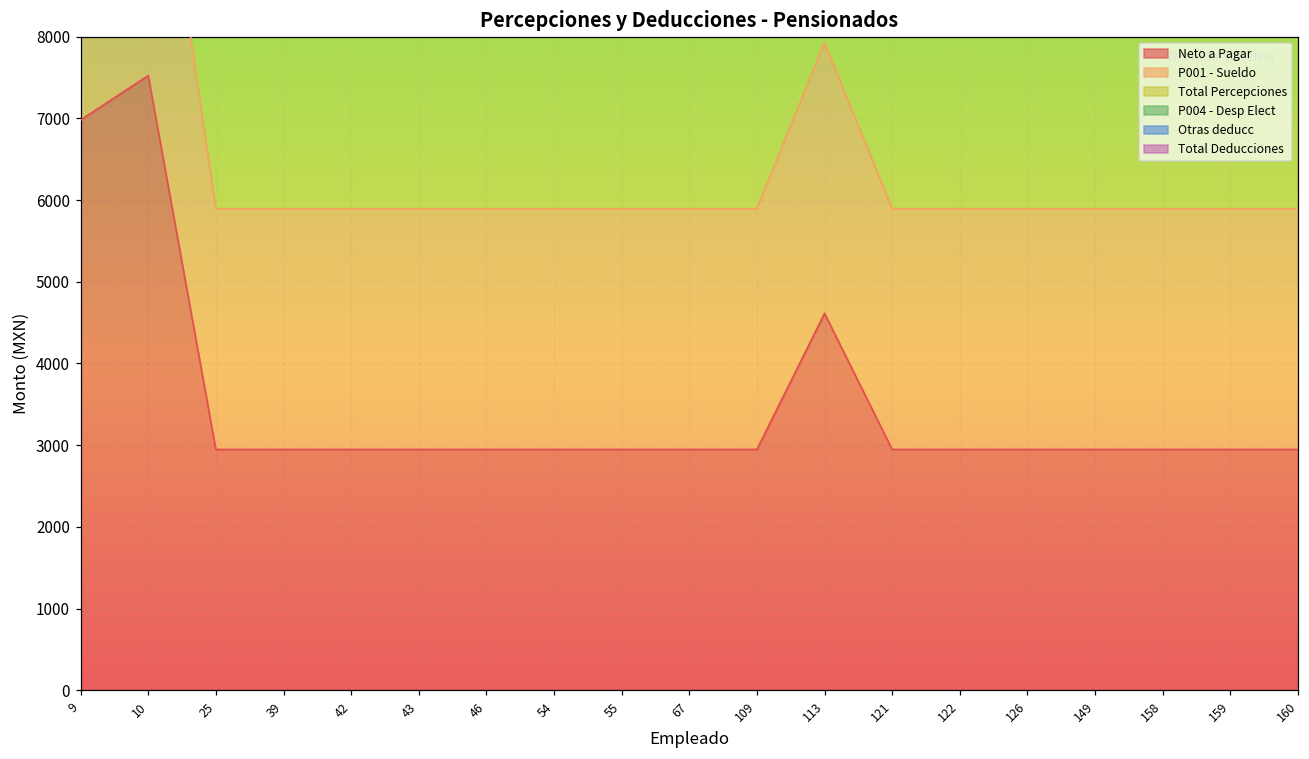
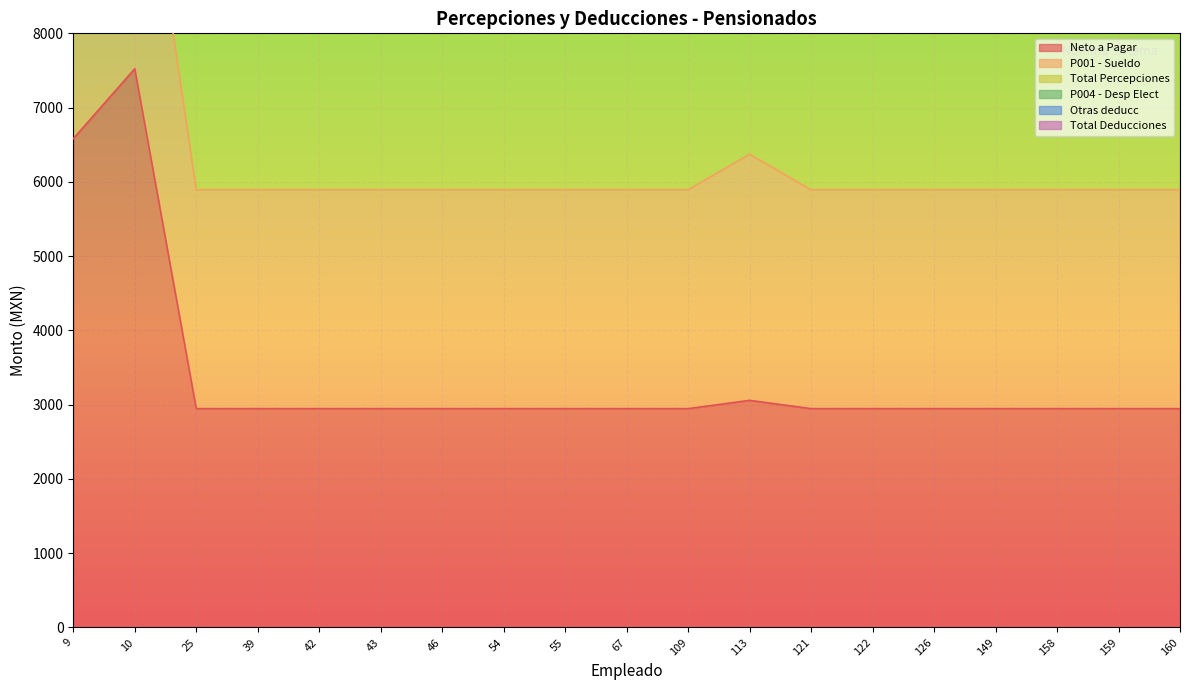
  {
    "Neto a Pagar": {
-     "9": 7000,
+     "9": 6600,
      "10": 7500,
      "25": 2900,
      "39": 2900,
      "42": 2900,
      "43": 2900,
      "46": 2900,
      "54": 2900,
      "55": 2900,
      "67": 2900,
      "109": 2900,
-     "113": 4600,
+     "113": 3100,
      "121": 2900,
      "122": 2900,
      "126": 2900,
      "149": 2900,
      "158": 2900,
      "159": 2900,
      "160": 2900
    },
    "P001 - Sueldo": {
      "25": 2900,
      "39": 2900,
      "42": 2900,
      "43": 2900,
      "46": 2900,
      "54": 2900,
      "55": 2900,
      "67": 2900,
      "109": 2900,
      "113": 3300,
      "121": 2900,
      "122": 2900,
      "126": 2900,
      "149": 2900,
      "158": 2900,
      "159": 2900,
      "160": 2900
    }
  }
